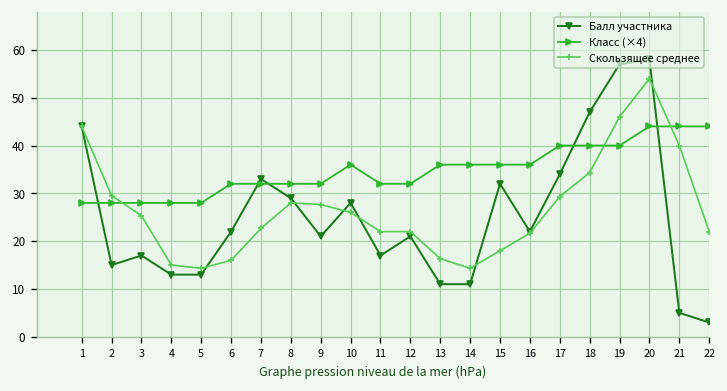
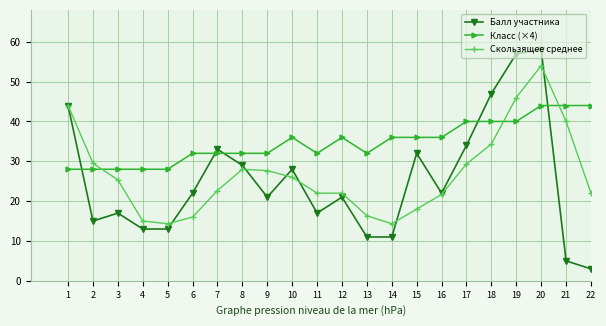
  {
    "Балл участника": {
      "2": 15,
      "3": 17,
      "4": 13,
      "5": 13,
      "6": 22,
      "7": 33,
      "8": 29,
      "9": 21,
      "10": 28,
      "11": 17,
      "12": 21,
      "13": 11,
      "14": 11,
      "15": 32,
      "17": 34,
      "18": 47,
      "21": 5,
      "22": 3
    },
    "Класс (×4)": {
      "1": 28,
      "2": 28,
      "3": 28,
      "4": 28,
      "5": 28,
      "6": 32,
      "7": 32,
      "8": 32,
      "9": 32,
      "10": 36,
      "11": 32,
-     "12": 32,
-     "13": 36,
+     "12": 36,
+     "13": 32,
      "14": 36,
      "15": 36,
      "16": 36,
      "17": 40,
      "18": 40,
      "19": 40,
      "20": 44,
      "21": 44,
      "22": 44
    },
    "Скользящее среднее": {
      "2": 30,
      "3": 25,
      "4": 15,
      "5": 14,
      "6": 16,
      "7": 23,
      "8": 28,
      "9": 28,
      "10": 26,
      "11": 22,
      "12": 22,
      "13": 16,
      "14": 14,
      "15": 18,
      "17": 29,
      "18": 34,
      "19": 46,
      "20": 54,
      "21": 40,
      "22": 22
    }
  }
